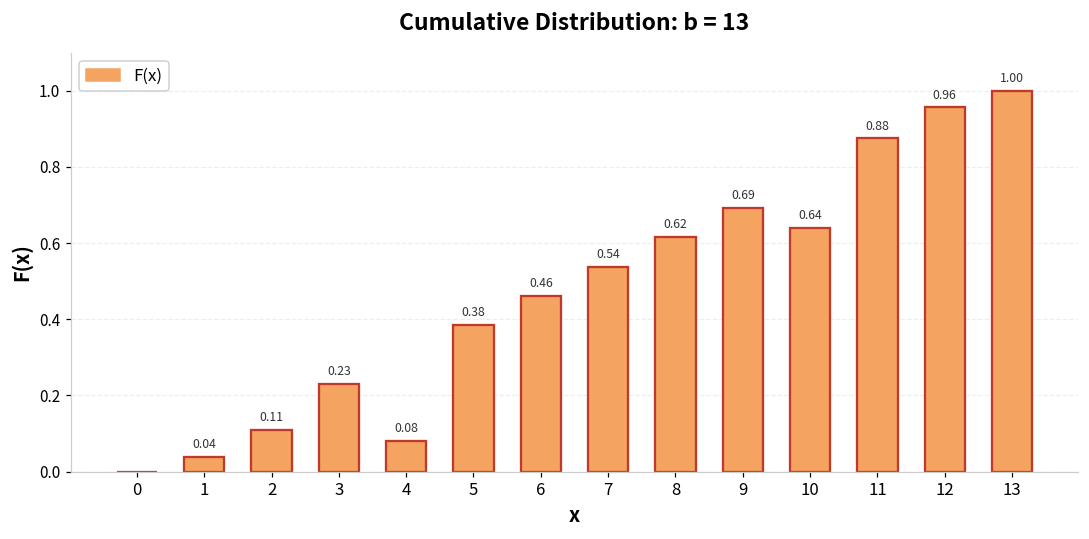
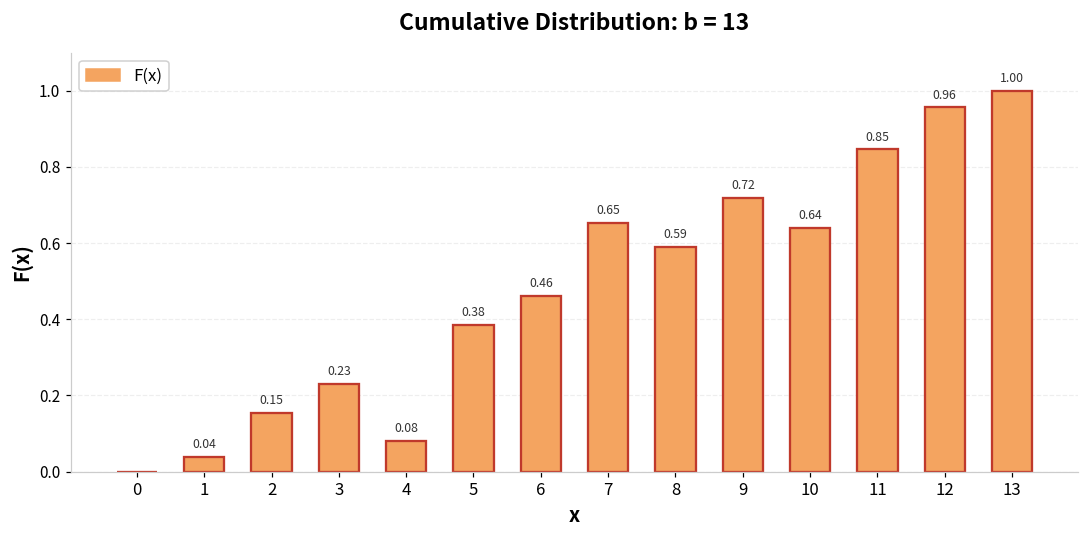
  {
    "1": 0.04,
-   "2": 0.11,
+   "2": 0.15,
    "3": 0.23,
    "4": 0.08,
    "5": 0.38,
    "6": 0.46,
-   "7": 0.54,
-   "8": 0.62,
-   "9": 0.69,
+   "7": 0.65,
+   "8": 0.59,
+   "9": 0.72,
    "10": 0.64,
-   "11": 0.88,
+   "11": 0.85,
    "12": 0.96,
    "13": 1.00
  }
